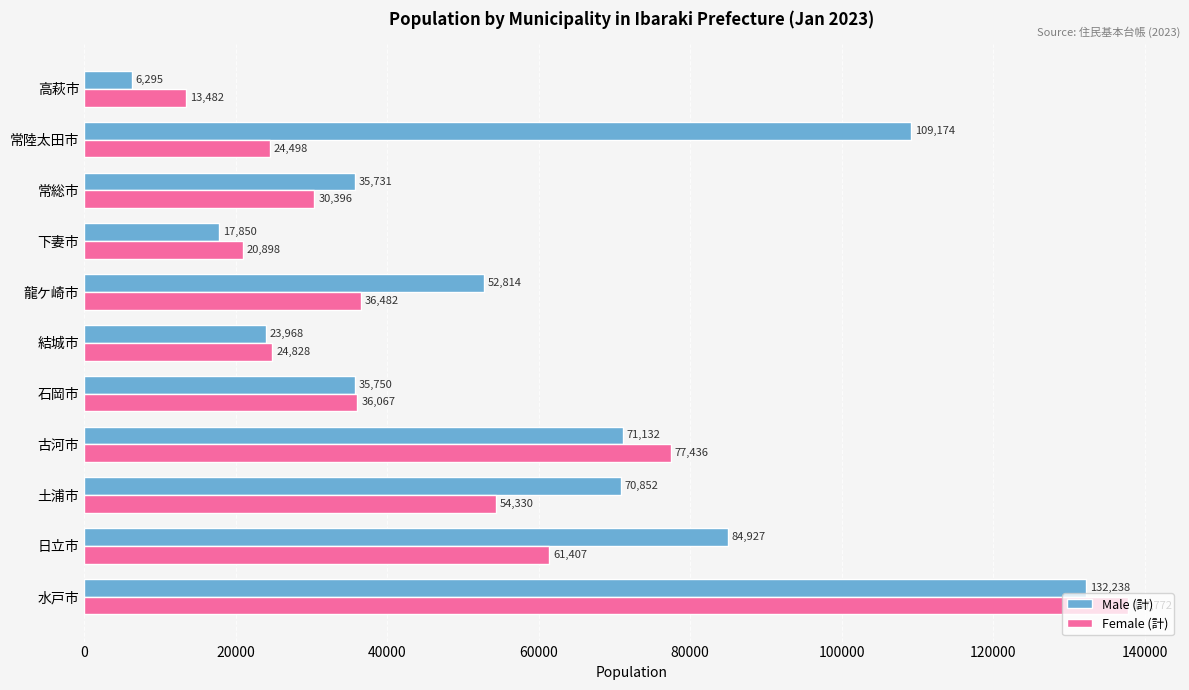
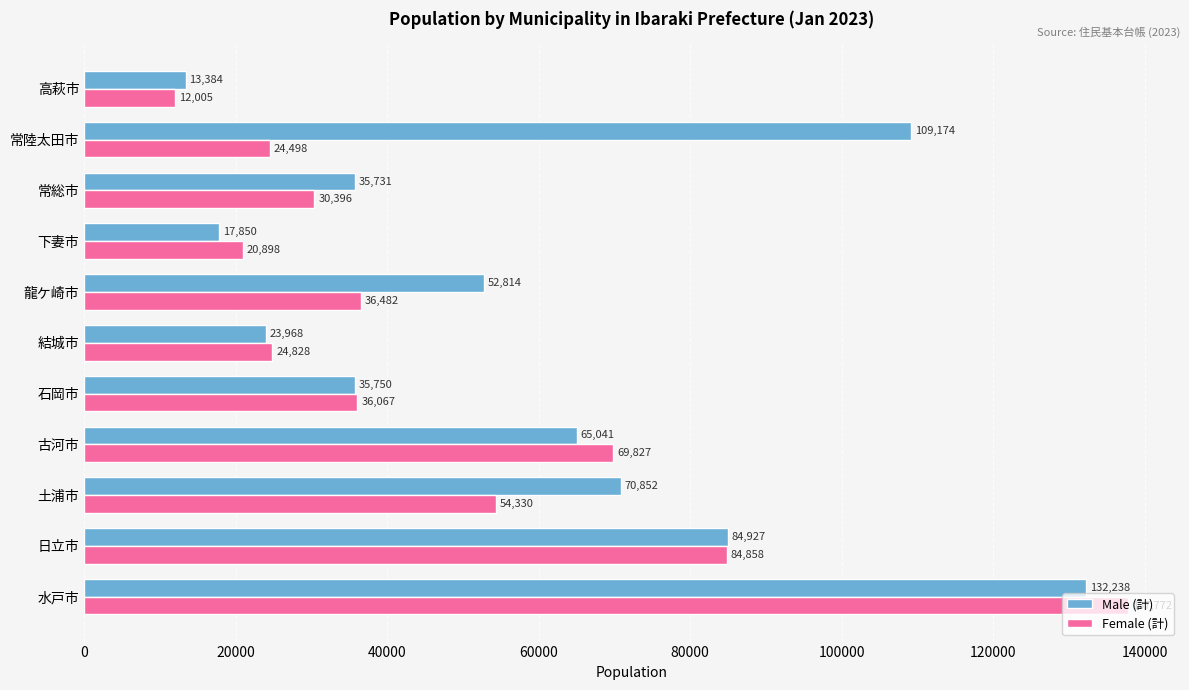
  {
    "Male (計)": {
-     "高萩市": "6,295",
+     "高萩市": "13,384",
      "常陸太田市": "109,174",
      "常総市": "35,731",
      "下妻市": "17,850",
      "龍ケ崎市": "52,814",
      "結城市": "23,968",
      "石岡市": "35,750",
-     "古河市": "71,132",
+     "古河市": "65,041",
      "土浦市": "70,852",
      "日立市": "84,927",
      "水戸市": "132,238"
    },
    "Female (計)": {
-     "高萩市": "13,482",
+     "高萩市": "12,005",
      "常陸太田市": "24,498",
      "常総市": "30,396",
      "下妻市": "20,898",
      "龍ケ崎市": "36,482",
      "結城市": "24,828",
      "石岡市": "36,067",
-     "古河市": "77,436",
+     "古河市": "69,827",
      "土浦市": "54,330",
-     "日立市": "61,407"
+     "日立市": "84,858"
    }
  }
